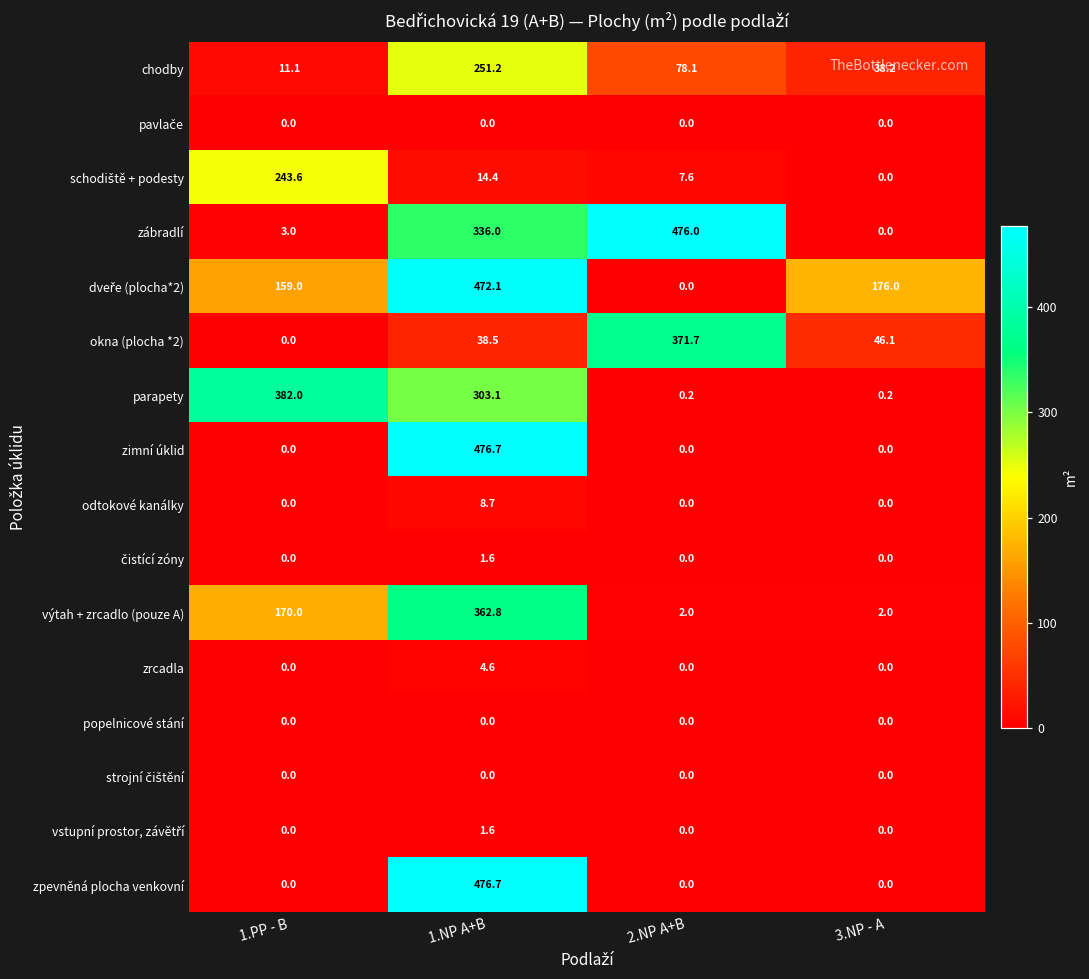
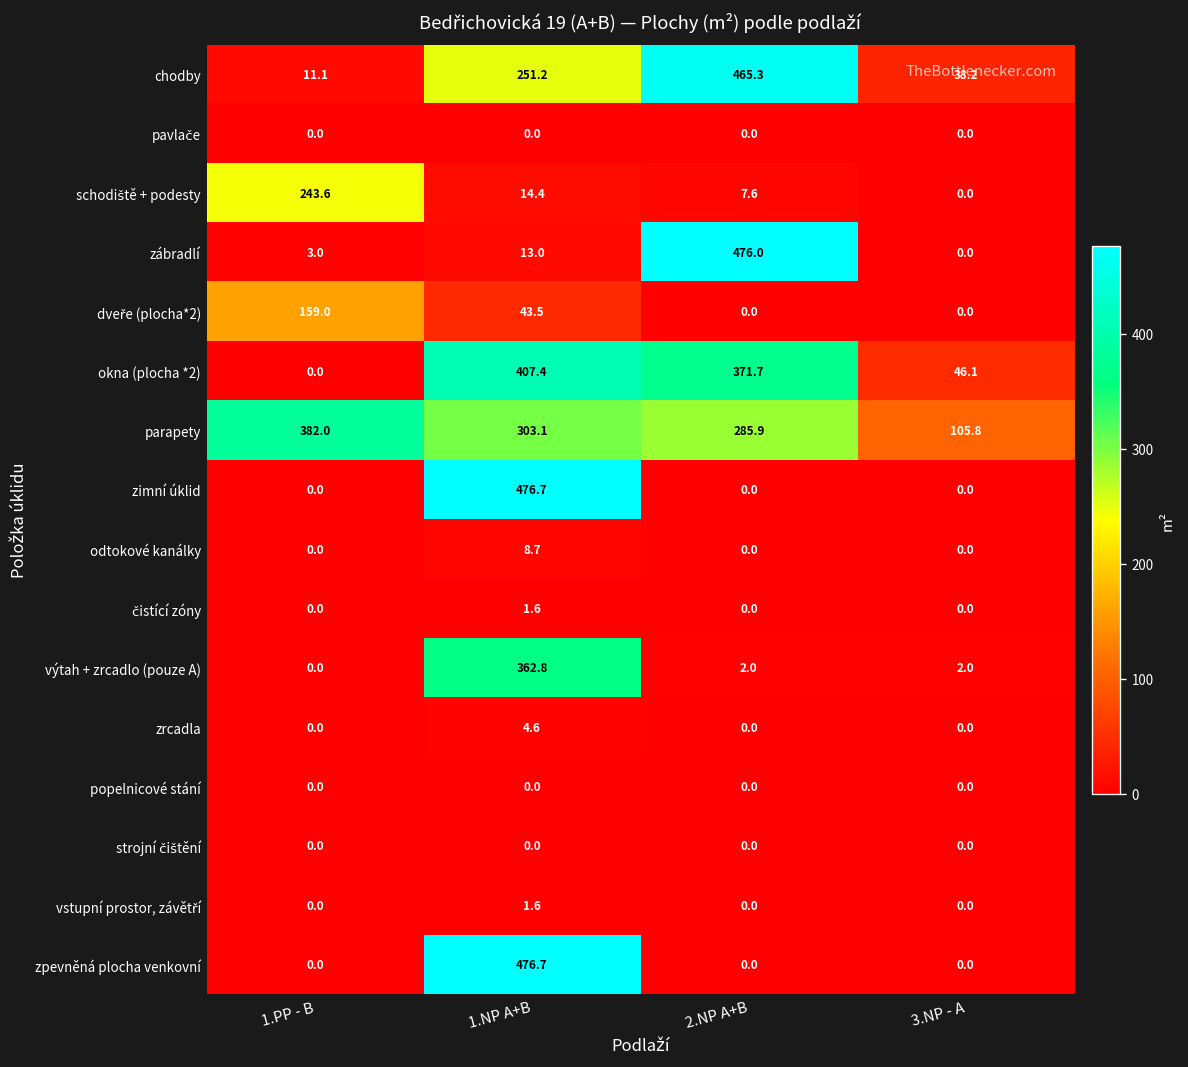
  {
    "chodby": {
      "1.PP - B": 11.1,
      "1.NP A+B": 251.2,
-     "2.NP A+B": 78.1
+     "2.NP A+B": 465.3
    },
    "pavlače": {
      "1.PP - B": 0.0,
      "1.NP A+B": 0.0,
      "2.NP A+B": 0.0,
      "3.NP - A": 0.0
    },
    "schodiště + podesty": {
      "1.PP - B": 243.6,
      "1.NP A+B": 14.4,
      "2.NP A+B": 7.6,
      "3.NP - A": 0.0
    },
    "zábradlí": {
      "1.PP - B": 3.0,
-     "1.NP A+B": 336.0,
+     "1.NP A+B": 13.0,
      "2.NP A+B": 476.0,
      "3.NP - A": 0.0
    },
    "dveře (plocha*2)": {
      "1.PP - B": 159.0,
-     "1.NP A+B": 472.1,
+     "1.NP A+B": 43.5,
      "2.NP A+B": 0.0,
-     "3.NP - A": 176.0
+     "3.NP - A": 0.0
    },
    "okna (plocha *2)": {
      "1.PP - B": 0.0,
-     "1.NP A+B": 38.5,
+     "1.NP A+B": 407.4,
      "2.NP A+B": 371.7,
      "3.NP - A": 46.1
    },
    "parapety": {
      "1.PP - B": 382.0,
      "1.NP A+B": 303.1,
-     "2.NP A+B": 0.2,
-     "3.NP - A": 0.2
+     "2.NP A+B": 285.9,
+     "3.NP - A": 105.8
    },
    "zimní úklid": {
      "1.PP - B": 0.0,
      "1.NP A+B": 476.7,
      "2.NP A+B": 0.0,
      "3.NP - A": 0.0
    },
    "odtokové kanálky": {
      "1.PP - B": 0.0,
      "1.NP A+B": 8.7,
      "2.NP A+B": 0.0,
      "3.NP - A": 0.0
    },
    "čistící zóny": {
      "1.PP - B": 0.0,
      "1.NP A+B": 1.6,
      "2.NP A+B": 0.0,
      "3.NP - A": 0.0
    },
    "výtah + zrcadlo (pouze A)": {
-     "1.PP - B": 170.0,
+     "1.PP - B": 0.0,
      "1.NP A+B": 362.8,
      "2.NP A+B": 2.0,
      "3.NP - A": 2.0
    },
    "zrcadla": {
      "1.PP - B": 0.0,
      "1.NP A+B": 4.6,
      "2.NP A+B": 0.0,
      "3.NP - A": 0.0
    },
    "popelnicové stání": {
      "1.PP - B": 0.0,
      "1.NP A+B": 0.0,
      "2.NP A+B": 0.0,
      "3.NP - A": 0.0
    },
    "strojní čištění": {
      "1.PP - B": 0.0,
      "1.NP A+B": 0.0,
      "2.NP A+B": 0.0,
      "3.NP - A": 0.0
    },
    "vstupní prostor, závětří": {
      "1.PP - B": 0.0,
      "1.NP A+B": 1.6,
      "2.NP A+B": 0.0,
      "3.NP - A": 0.0
    },
    "zpevněná plocha venkovní": {
      "1.PP - B": 0.0,
      "1.NP A+B": 476.7,
      "2.NP A+B": 0.0,
      "3.NP - A": 0.0
    }
  }
